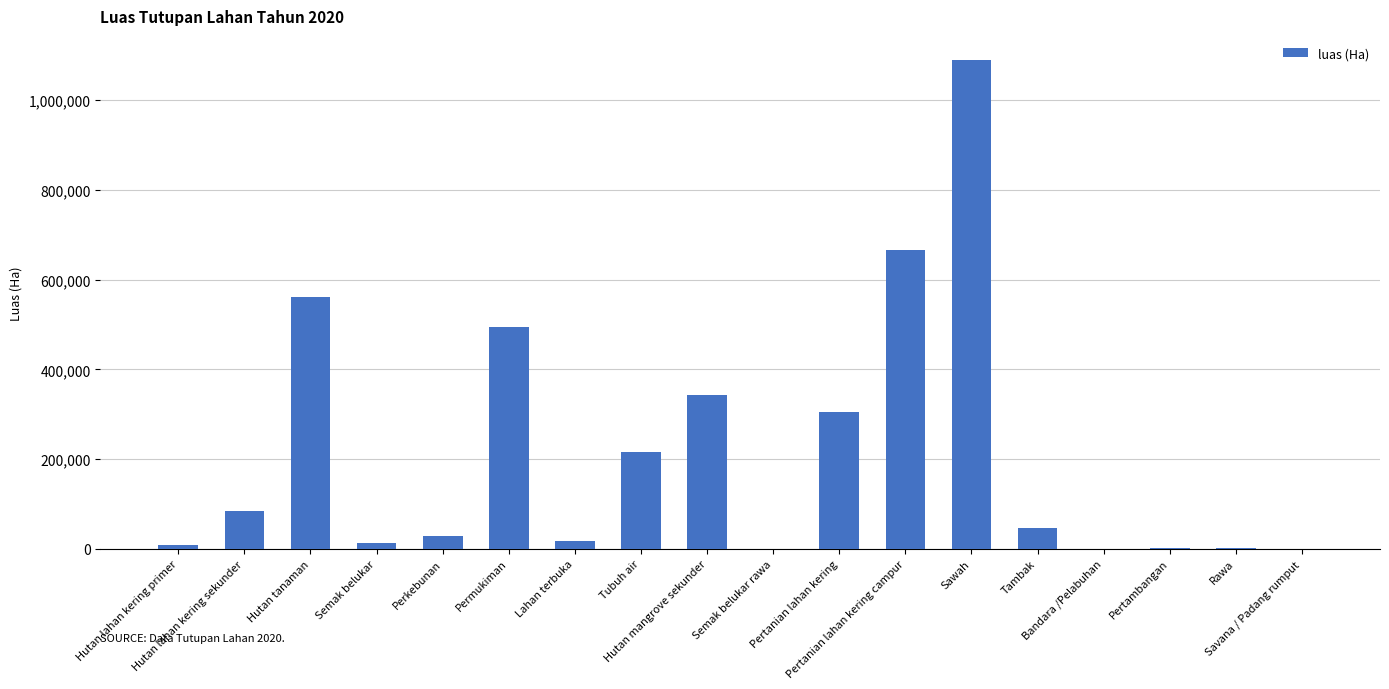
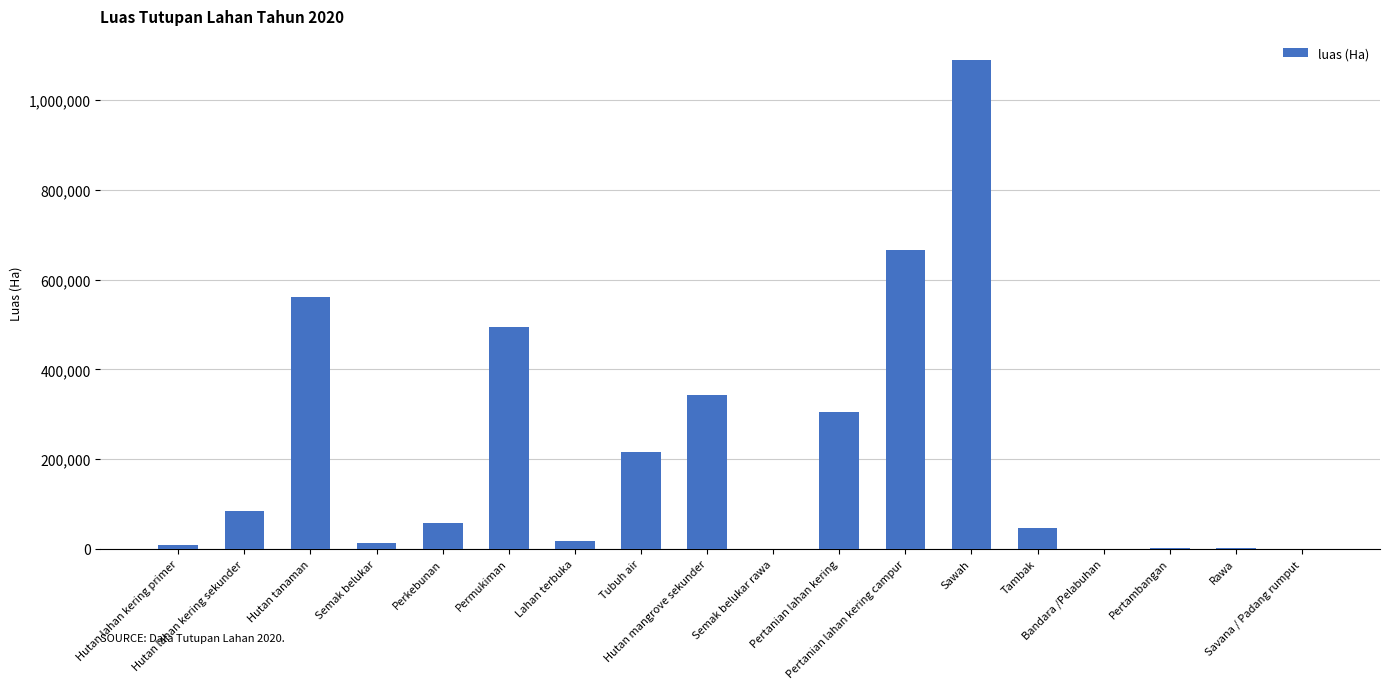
  {
    "Hutan lahan kering primer": "10,000",
    "Hutan lahan kering sekunder": "80,000",
    "Hutan tanaman": "560,000",
    "Semak belukar": "10,000",
-   "Perkebunan": "30,000",
+   "Perkebunan": "60,000",
    "Permukiman": "490,000",
    "Lahan terbuka": "20,000",
    "Tubuh air": "210,000",
    "Hutan mangrove sekunder": "340,000",
    "Pertanian lahan kering": "310,000",
    "Pertanian lahan kering campur": "670,000",
    "Sawah": "1,090,000",
    "Tambak": "50,000",
    "Savana / Padang rumput": "0"
  }
